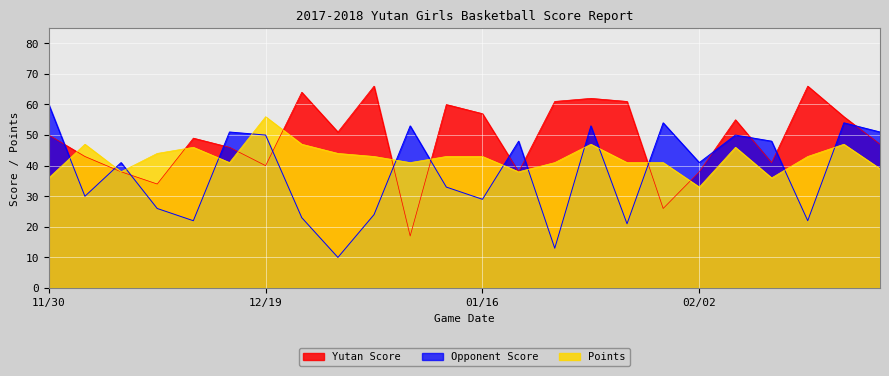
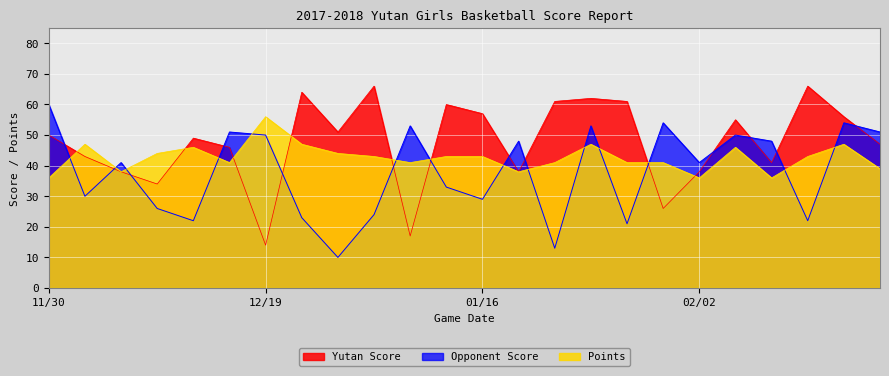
  {
    "Yutan Score": {
      "11/30": 50,
-     "12/19": 40,
+     "12/19": 14,
      "01/16": 57,
      "02/02": 38
    },
    "Opponent Score": {
      "11/30": 60,
      "12/19": 50,
      "01/16": 29,
      "02/02": 41
    },
    "Points": {
      "11/30": 36,
      "12/19": 56,
      "01/16": 43,
-     "02/02": 33
+     "02/02": 36
    }
  }
